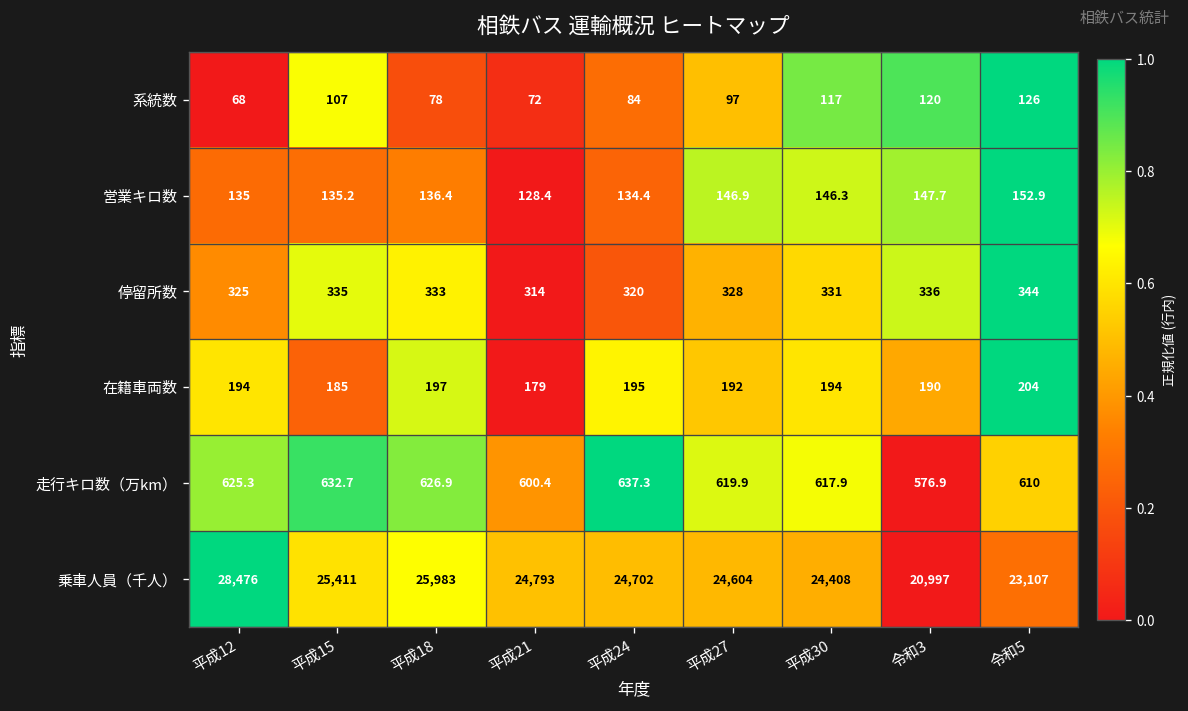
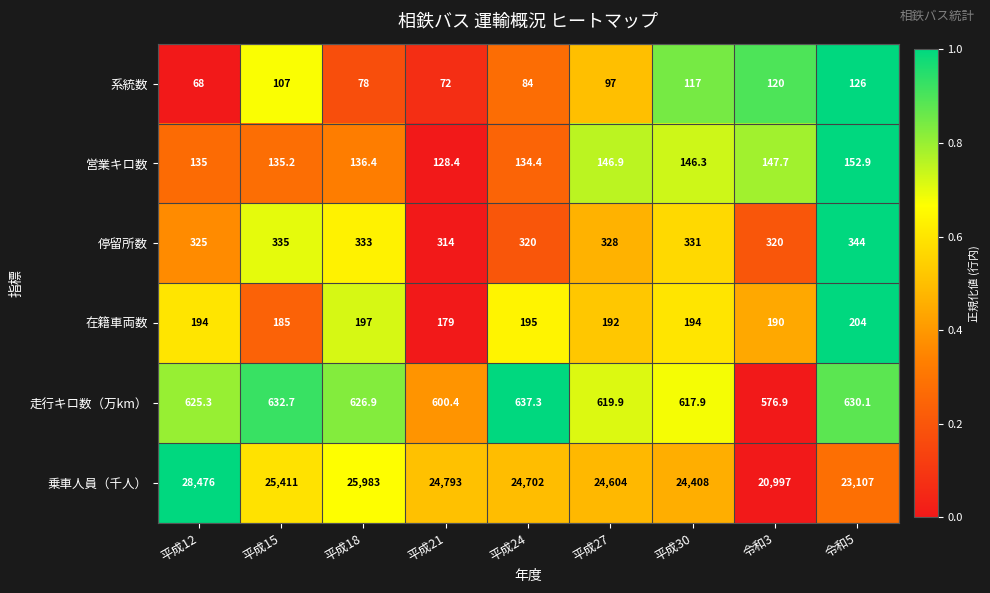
  {
    "系統数": {
      "平成12": "68",
      "平成15": "107",
      "平成18": "78",
      "平成21": "72",
      "平成24": "84",
      "平成27": "97",
      "平成30": "117",
      "令和3": "120",
      "令和5": "126"
    },
    "営業キロ数": {
      "平成12": "135",
      "平成15": "135.2",
      "平成18": "136.4",
      "平成21": "128.4",
      "平成24": "134.4",
      "平成27": "146.9",
      "平成30": "146.3",
      "令和3": "147.7",
      "令和5": "152.9"
    },
    "停留所数": {
      "平成12": "325",
      "平成15": "335",
      "平成18": "333",
      "平成21": "314",
      "平成24": "320",
      "平成27": "328",
      "平成30": "331",
-     "令和3": "336",
+     "令和3": "320",
      "令和5": "344"
    },
    "在籍車両数": {
      "平成12": "194",
      "平成15": "185",
      "平成18": "197",
      "平成21": "179",
      "平成24": "195",
      "平成27": "192",
      "平成30": "194",
      "令和3": "190",
      "令和5": "204"
    },
    "走行キロ数（万km）": {
      "平成12": "625.3",
      "平成15": "632.7",
      "平成18": "626.9",
      "平成21": "600.4",
      "平成24": "637.3",
      "平成27": "619.9",
      "平成30": "617.9",
      "令和3": "576.9",
-     "令和5": "610"
+     "令和5": "630.1"
    },
    "乗車人員（千人）": {
      "平成12": "28,476",
      "平成15": "25,411",
      "平成18": "25,983",
      "平成21": "24,793",
      "平成24": "24,702",
      "平成27": "24,604",
      "平成30": "24,408",
      "令和3": "20,997",
      "令和5": "23,107"
    }
  }
